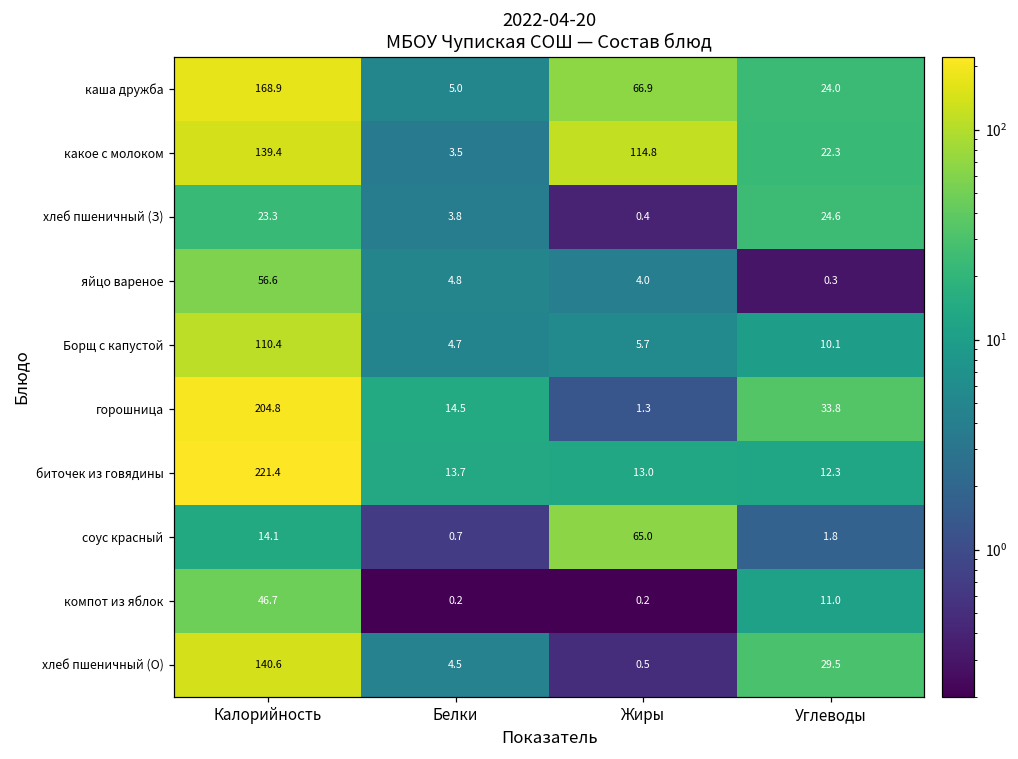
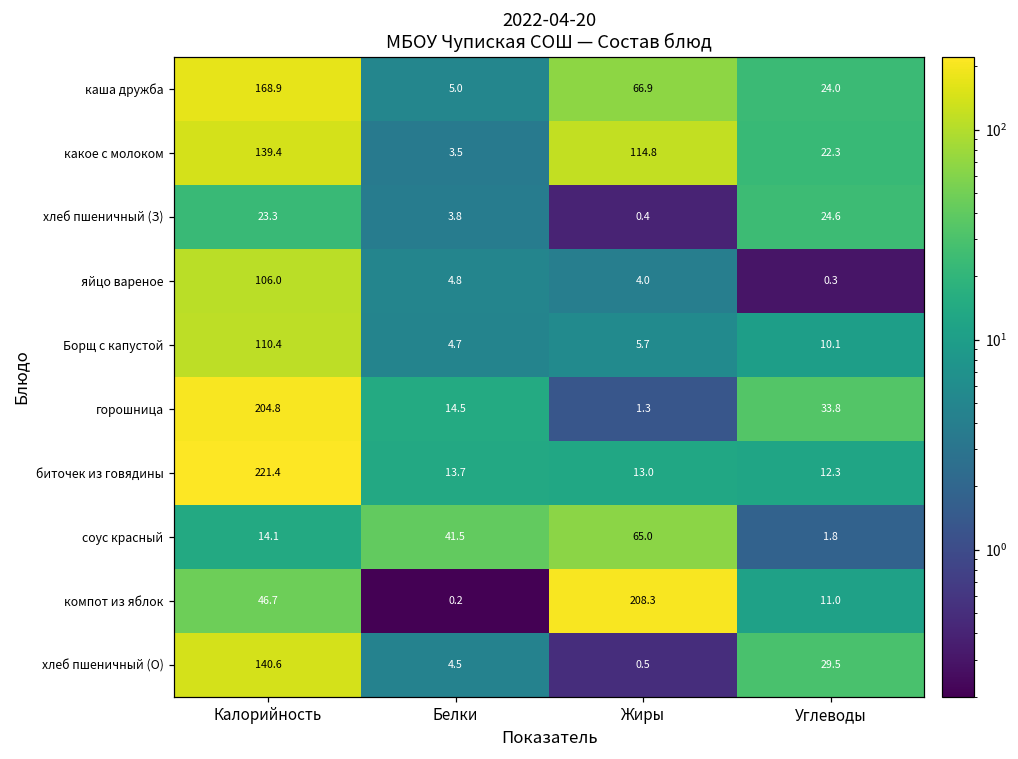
  {
    "каша дружба": {
      "Калорийность": 168.9,
      "Белки": 5.0,
      "Жиры": 66.9,
      "Углеводы": 24.0
    },
    "какое с молоком": {
      "Калорийность": 139.4,
      "Белки": 3.5,
      "Жиры": 114.8,
      "Углеводы": 22.3
    },
    "хлеб пшеничный (З)": {
      "Калорийность": 23.3,
      "Белки": 3.8,
      "Жиры": 0.4,
      "Углеводы": 24.6
    },
    "яйцо вареное": {
-     "Калорийность": 56.6,
+     "Калорийность": 106.0,
      "Белки": 4.8,
      "Жиры": 4.0,
      "Углеводы": 0.3
    },
    "Борщ с капустой": {
      "Калорийность": 110.4,
      "Белки": 4.7,
      "Жиры": 5.7,
      "Углеводы": 10.1
    },
    "горошница": {
      "Калорийность": 204.8,
      "Белки": 14.5,
      "Жиры": 1.3,
      "Углеводы": 33.8
    },
    "биточек из говядины": {
      "Калорийность": 221.4,
      "Белки": 13.7,
      "Жиры": 13.0,
      "Углеводы": 12.3
    },
    "соус красный": {
      "Калорийность": 14.1,
-     "Белки": 0.7,
+     "Белки": 41.5,
      "Жиры": 65.0,
      "Углеводы": 1.8
    },
    "компот из яблок": {
      "Калорийность": 46.7,
      "Белки": 0.2,
-     "Жиры": 0.2,
+     "Жиры": 208.3,
      "Углеводы": 11.0
    },
    "хлеб пшеничный (О)": {
      "Калорийность": 140.6,
      "Белки": 4.5,
      "Жиры": 0.5,
      "Углеводы": 29.5
    }
  }
